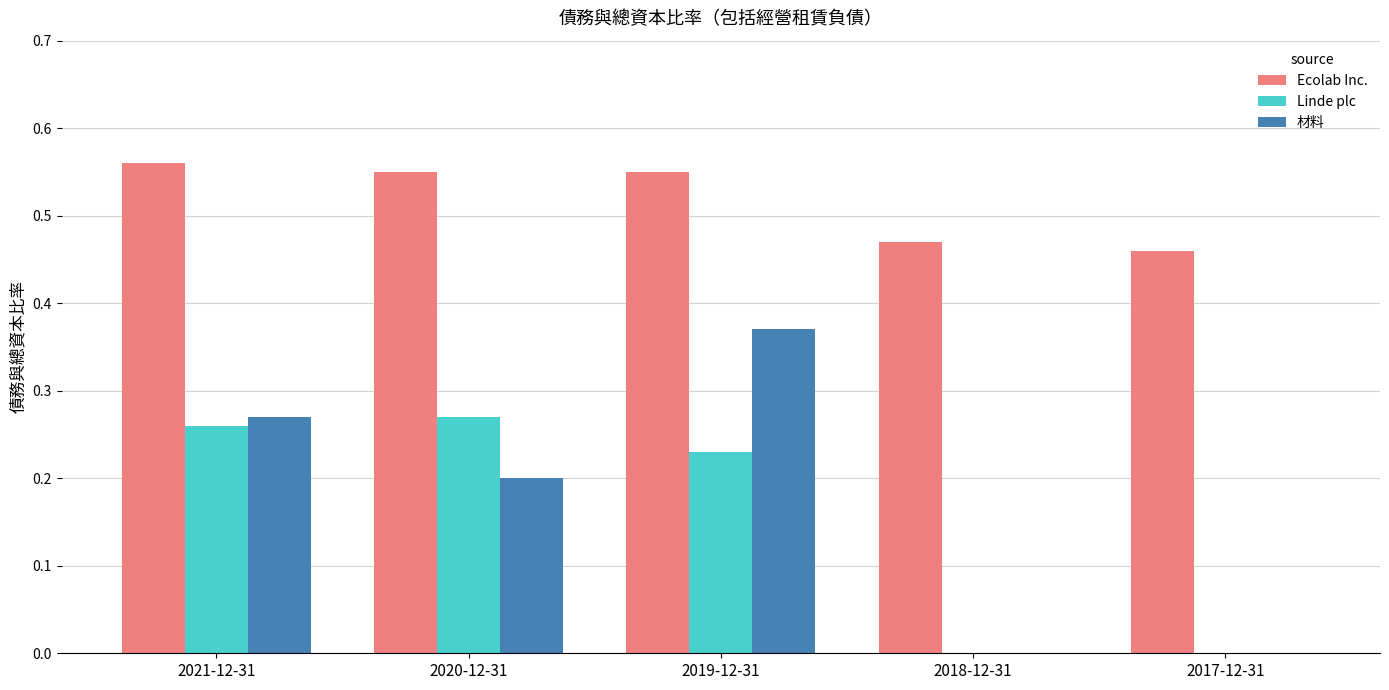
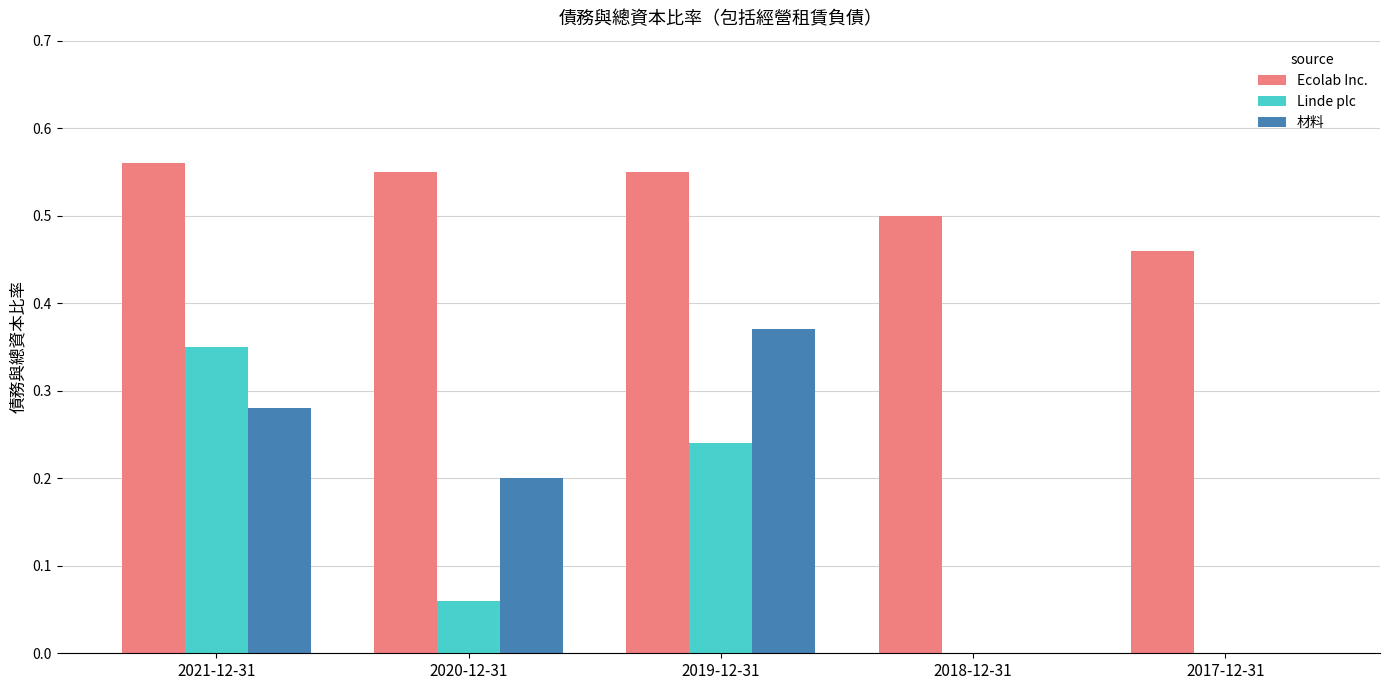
  {
    "Ecolab Inc.": {
      "2021-12-31": 0.56,
      "2020-12-31": 0.55,
      "2019-12-31": 0.55,
-     "2018-12-31": 0.47,
+     "2018-12-31": 0.50,
      "2017-12-31": 0.46
    },
    "Linde plc": {
-     "2021-12-31": 0.26,
-     "2020-12-31": 0.27,
-     "2019-12-31": 0.23,
+     "2021-12-31": 0.35,
+     "2020-12-31": 0.06,
+     "2019-12-31": 0.24,
      "2018-12-31": 0.00,
      "2017-12-31": 0.00
    },
    "材料": {
-     "2021-12-31": 0.27,
+     "2021-12-31": 0.28,
      "2020-12-31": 0.20,
      "2019-12-31": 0.37,
      "2018-12-31": 0.00,
      "2017-12-31": 0.00
    }
  }
